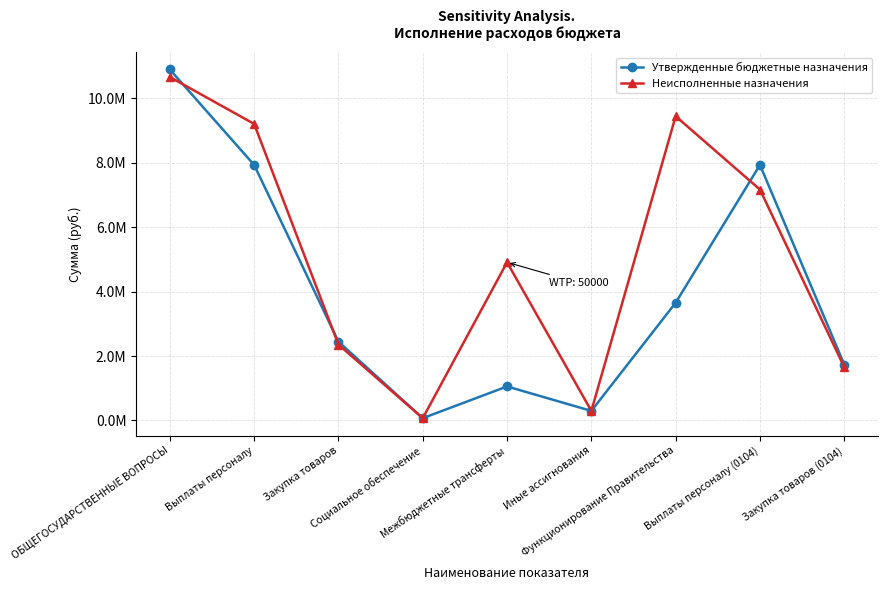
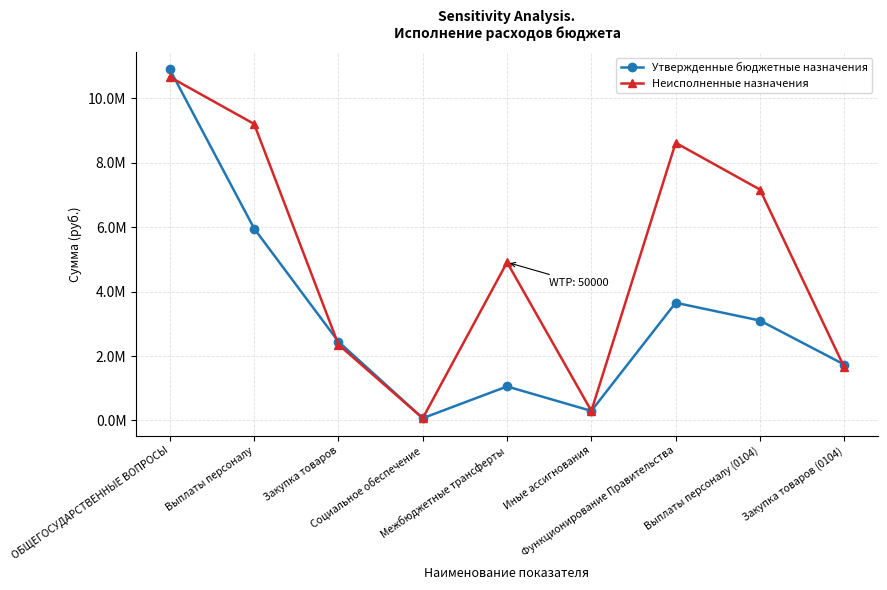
  {
    "Утвержденные бюджетные назначения": {
      "ОБЩЕГОСУДАРСТВЕННЫЕ ВОПРОСЫ": 10900000,
-     "Выплаты персоналу": 7900000,
+     "Выплаты персоналу": 6000000,
      "Закупка товаров": 2400000,
      "Межбюджетные трансферты": 1100000,
      "Функционирование Правительства": 3700000,
-     "Выплаты персоналу (0104)": 7900000,
+     "Выплаты персоналу (0104)": 3100000,
      "Закупка товаров (0104)": 1700000
    },
    "Неисполненные назначения": {
      "ОБЩЕГОСУДАРСТВЕННЫЕ ВОПРОСЫ": 10700000,
      "Выплаты персоналу": 9200000,
      "Закупка товаров": 2400000,
-     "Функционирование Правительства": 9400000,
+     "Функционирование Правительства": 8600000,
      "Выплаты персоналу (0104)": 7200000,
      "Закупка товаров (0104)": 1700000
    }
  }
